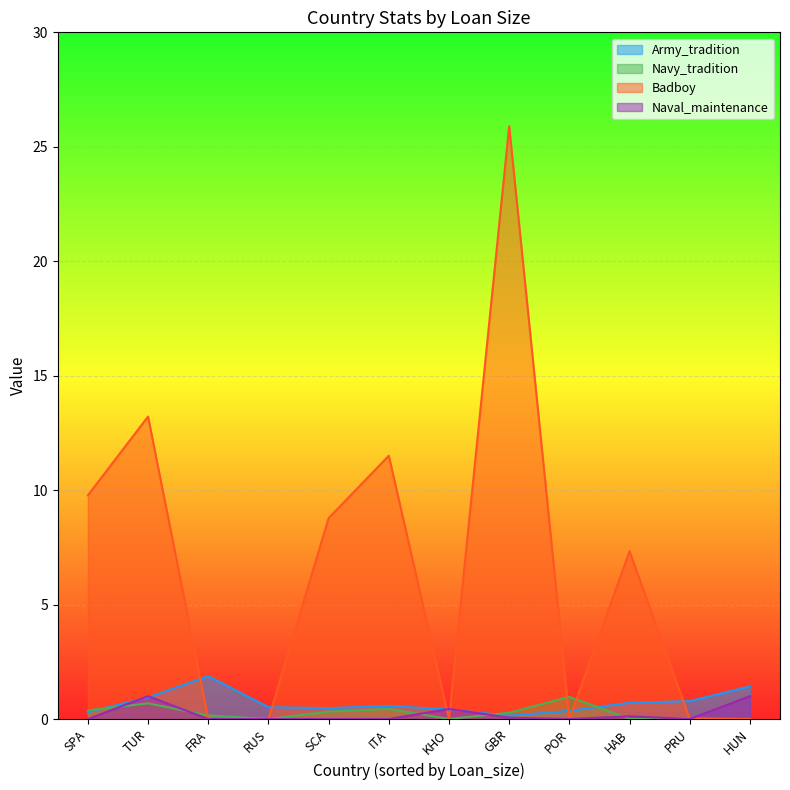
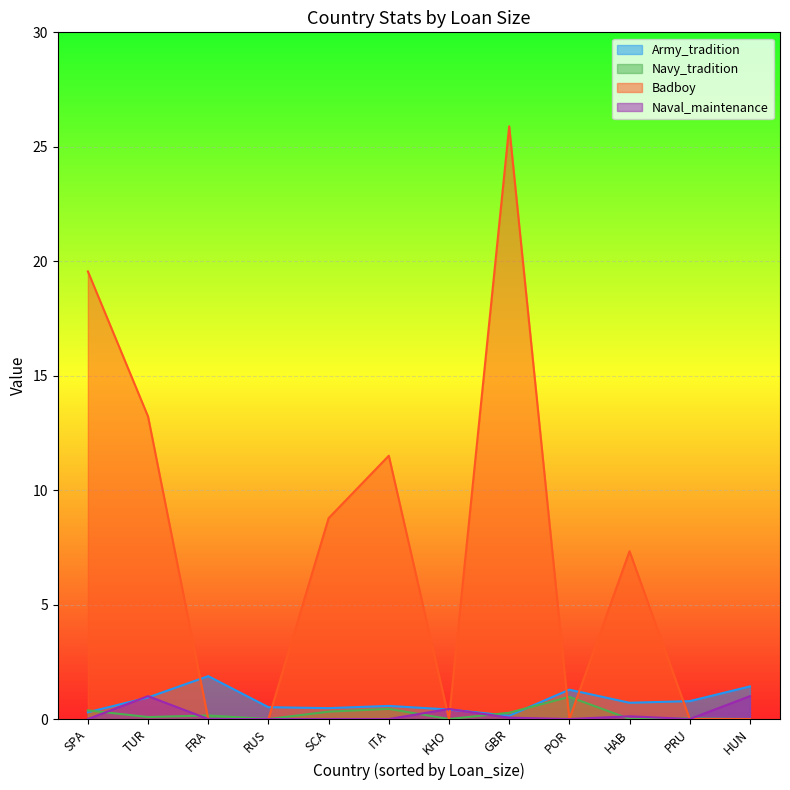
  {
    "Army_tradition": {
      "FRA": 1.9,
      "RUS": 0.5,
      "SCA": 0.5,
      "ITA": 0.6,
-     "POR": 0.4,
+     "POR": 1.3,
      "HAB": 0.7,
      "PRU": 0.8,
      "HUN": 1.4
    },
    "Navy_tradition": {
-     "TUR": 0.7,
+     "TUR": 0.1,
      "FRA": 0.2,
      "SCA": 0.3,
      "ITA": 0.4,
      "GBR": 0.3,
      "POR": 1.0,
      "HAB": 0.0
    },
    "Badboy": {
-     "SPA": 9.8,
+     "SPA": 19.6,
      "TUR": 13.2,
      "SCA": 8.8,
      "ITA": 11.5,
      "GBR": 25.9,
      "HAB": 7.3
    },
    "Naval_maintenance": {
      "SPA": 0.0,
      "SCA": 0.0,
      "ITA": 0.0,
      "HAB": 0.1,
      "HUN": 1.0
    }
  }
